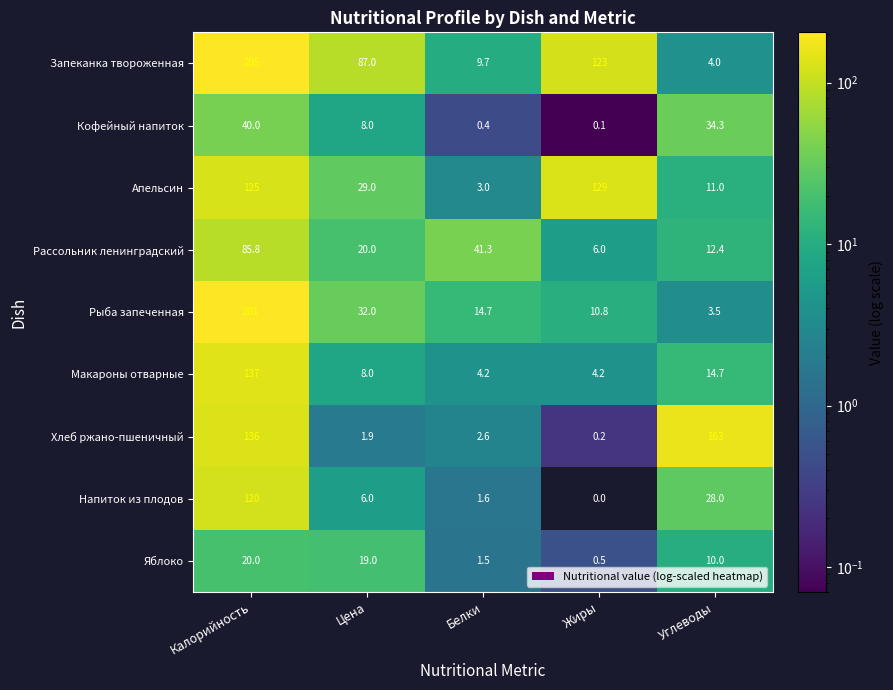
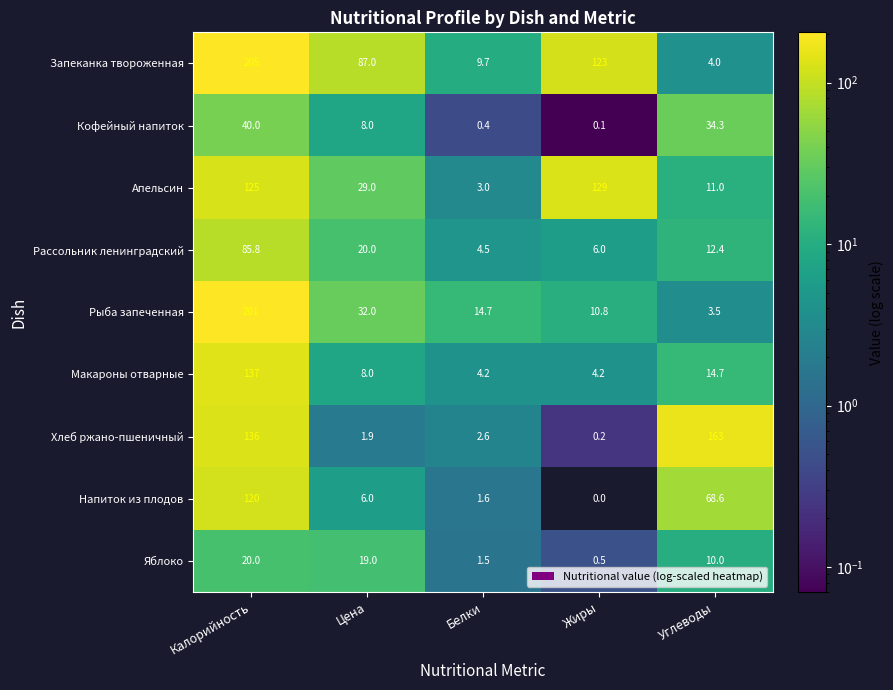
  {
    "Запеканка твороженная": {
      "Цена": 87.0,
      "Белки": 9.7,
      "Углеводы": 4.0
    },
    "Кофейный напиток": {
      "Калорийность": 40.0,
      "Цена": 8.0,
      "Белки": 0.4,
      "Жиры": 0.1,
      "Углеводы": 34.3
    },
    "Апельсин": {
      "Цена": 29.0,
      "Белки": 3.0,
      "Углеводы": 11.0
    },
    "Рассольник ленинградский": {
      "Калорийность": 85.8,
      "Цена": 20.0,
-     "Белки": 41.3,
+     "Белки": 4.5,
      "Жиры": 6.0,
      "Углеводы": 12.4
    },
    "Рыба запеченная": {
      "Цена": 32.0,
      "Белки": 14.7,
      "Жиры": 10.8,
      "Углеводы": 3.5
    },
    "Макароны отварные": {
      "Цена": 8.0,
      "Белки": 4.2,
      "Жиры": 4.2,
      "Углеводы": 14.7
    },
    "Хлеб ржано-пшеничный": {
      "Цена": 1.9,
      "Белки": 2.6,
      "Жиры": 0.2
    },
    "Напиток из плодов": {
      "Цена": 6.0,
      "Белки": 1.6,
-     "Углеводы": 28.0
+     "Углеводы": 68.6
    },
    "Яблоко": {
      "Калорийность": 20.0,
      "Цена": 19.0,
      "Белки": 1.5,
      "Жиры": 0.5,
      "Углеводы": 10.0
    }
  }
